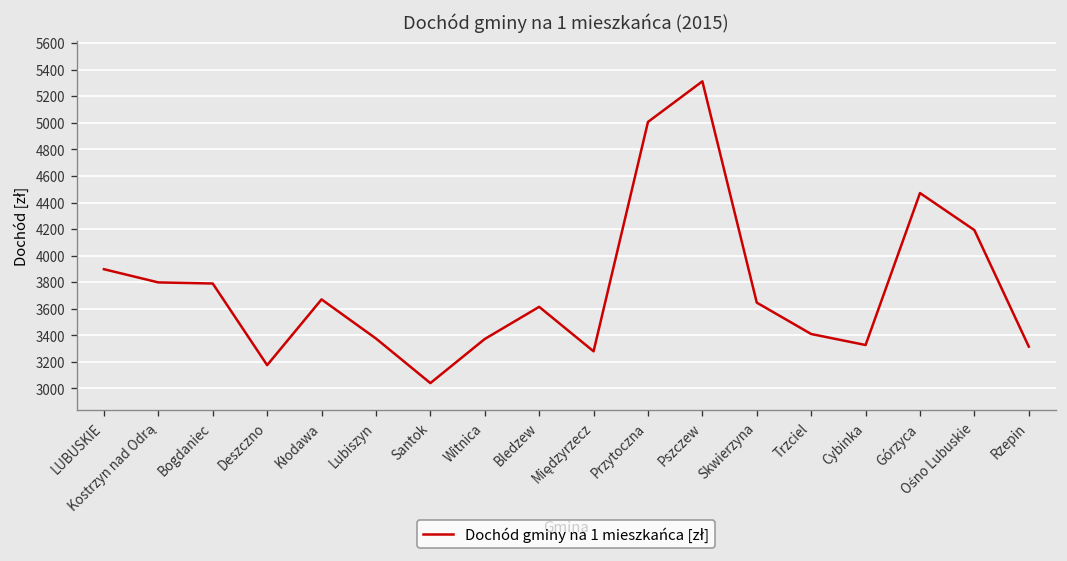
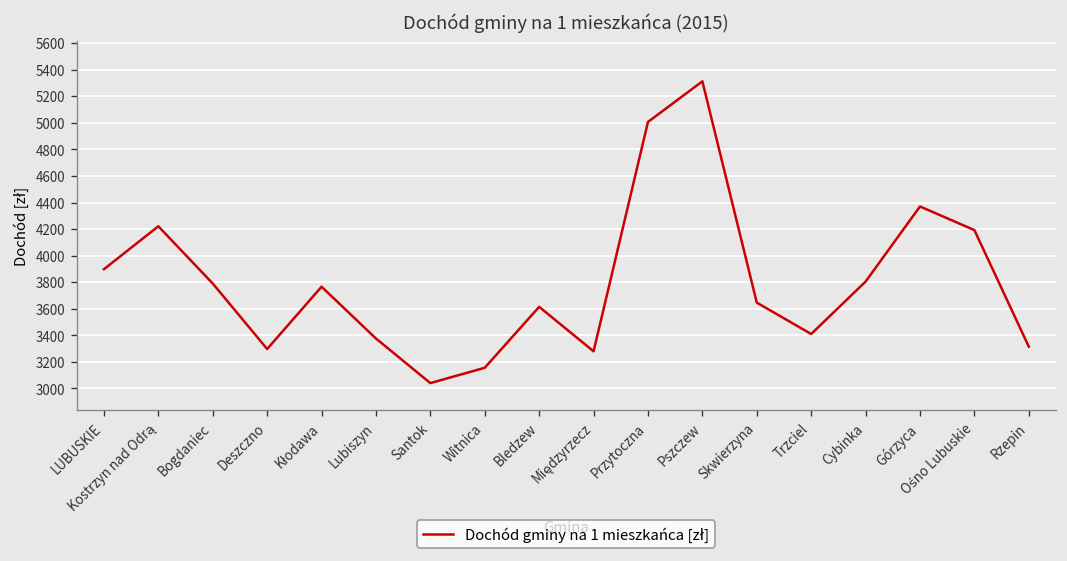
  {
    "LUBUSKIE": 3900,
-   "Kostrzyn nad Odrą": 3800,
+   "Kostrzyn nad Odrą": 4220,
    "Bogdaniec": 3790,
-   "Deszczno": 3180,
-   "Kłodawa": 3670,
+   "Deszczno": 3300,
+   "Kłodawa": 3770,
    "Lubiszyn": 3380,
    "Santok": 3040,
-   "Witnica": 3370,
+   "Witnica": 3160,
    "Bledzew": 3610,
    "Międzyrzecz": 3280,
    "Przytoczna": 5010,
    "Pszczew": 5310,
    "Skwierzyna": 3650,
    "Trzciel": 3410,
-   "Cybinka": 3330,
-   "Górzyca": 4470,
+   "Cybinka": 3800,
+   "Górzyca": 4370,
    "Ośno Lubuskie": 4190,
    "Rzepin": 3310
  }
